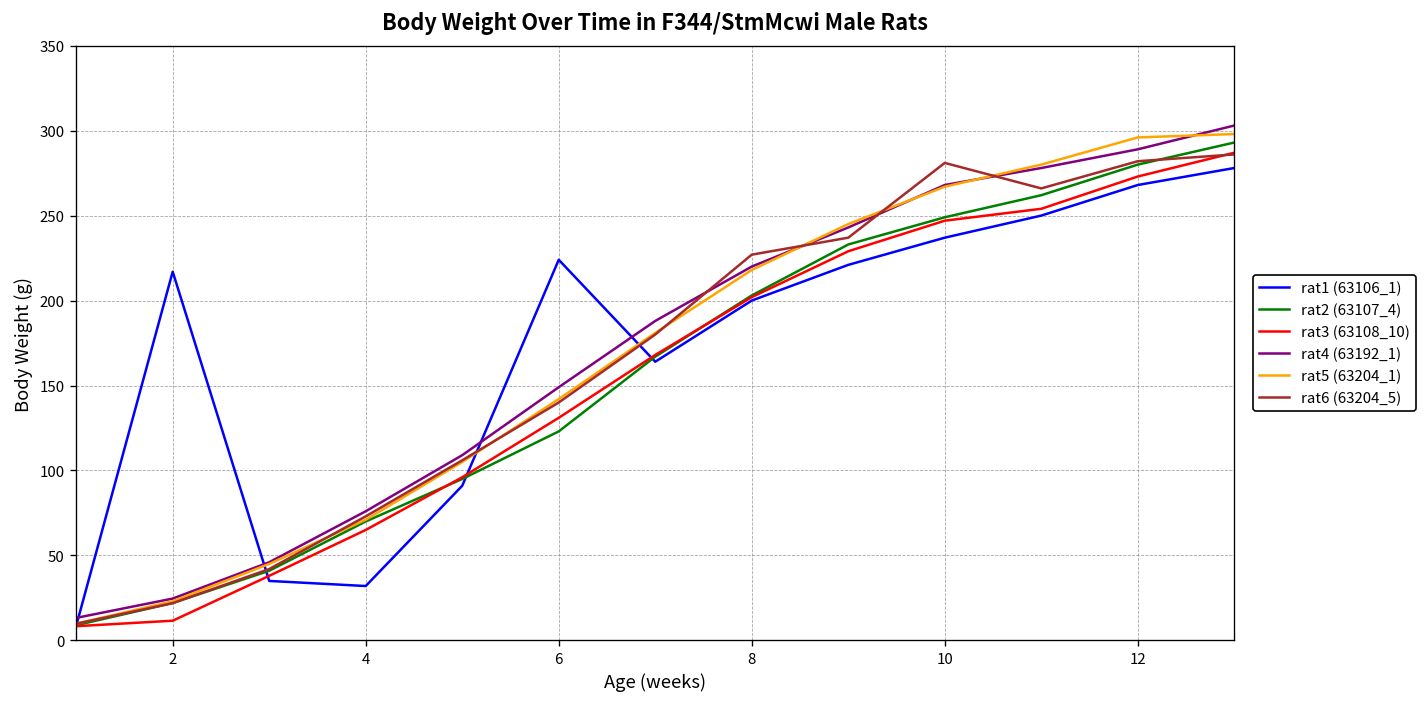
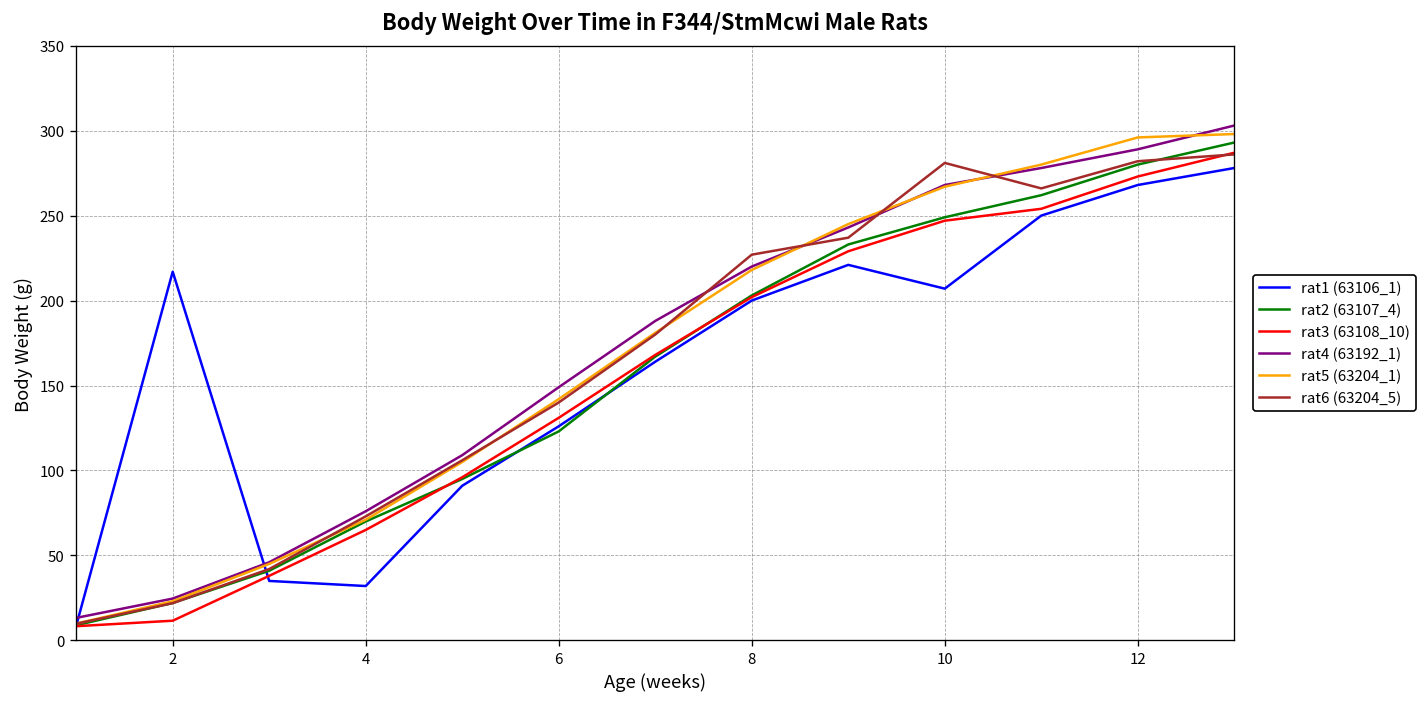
  {
    "rat1 (63106_1)": {
      "2": 217,
      "4": 32,
-     "6": 224,
+     "6": 126,
      "8": 200,
-     "10": 237,
+     "10": 207,
      "12": 268
    },
    "rat2 (63107_4)": {
      "6": 123,
      "10": 249,
      "12": 280
    },
    "rat3 (63108_10)": {
      "2": 12,
      "4": 65,
      "6": 131,
      "10": 247,
      "12": 273
    },
    "rat4 (63192_1)": {
      "4": 76,
      "6": 149,
      "8": 220,
      "12": 289
    },
    "rat5 (63204_1)": {
      "6": 142,
      "8": 218,
      "12": 296
    },
    "rat6 (63204_5)": {
      "4": 73,
      "6": 140,
      "8": 227,
      "10": 281,
      "12": 282
    }
  }
